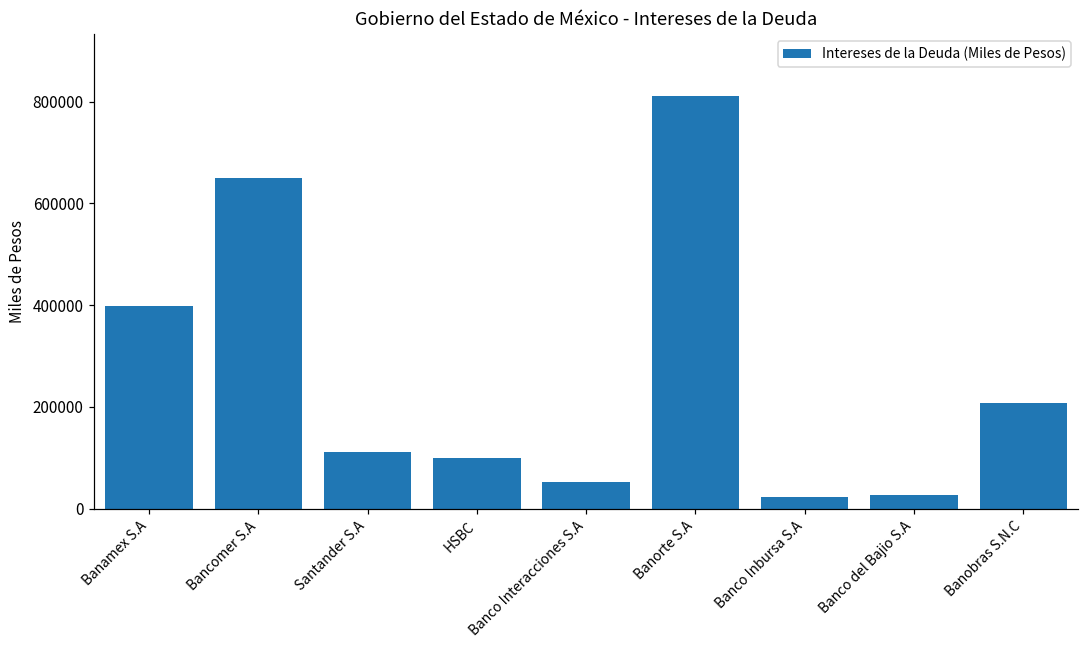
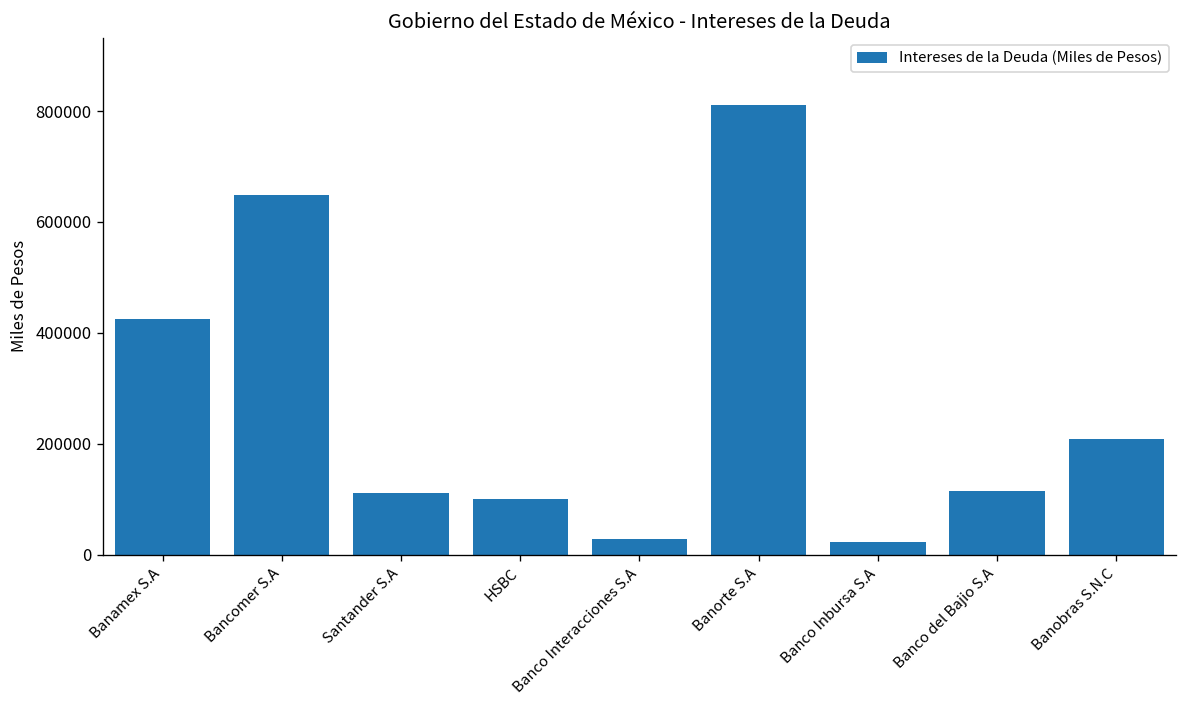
  {
-   "Banamex S.A": 400000,
+   "Banamex S.A": 420000,
    "Bancomer S.A": 650000,
    "Santander S.A": 110000,
    "HSBC": 100000,
-   "Banco Interacciones S.A": 50000,
+   "Banco Interacciones S.A": 30000,
    "Banorte S.A": 810000,
    "Banco Inbursa S.A": 20000,
-   "Banco del Bajio S.A": 30000,
+   "Banco del Bajio S.A": 120000,
    "Banobras S.N.C": 210000
  }
